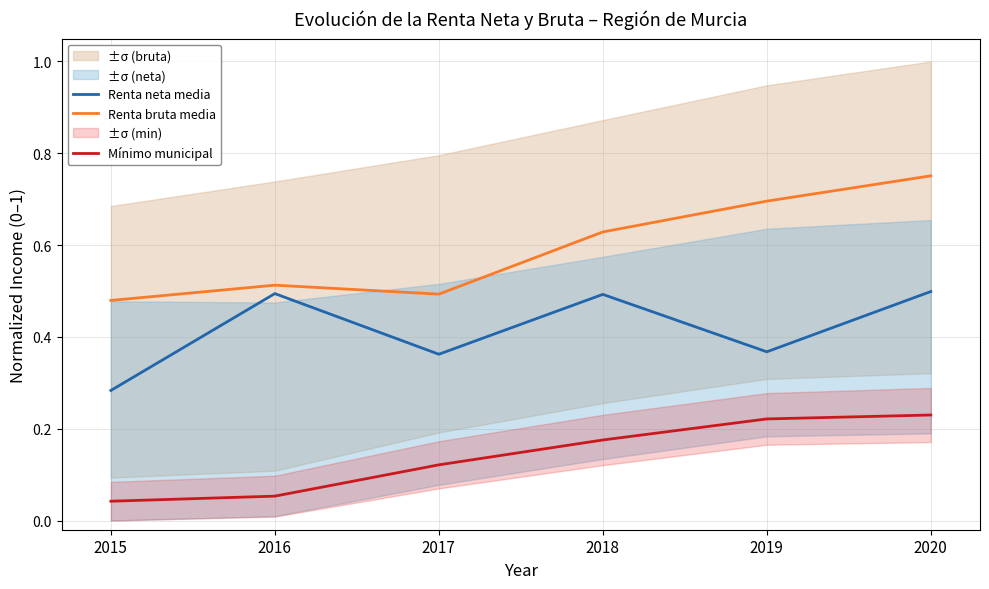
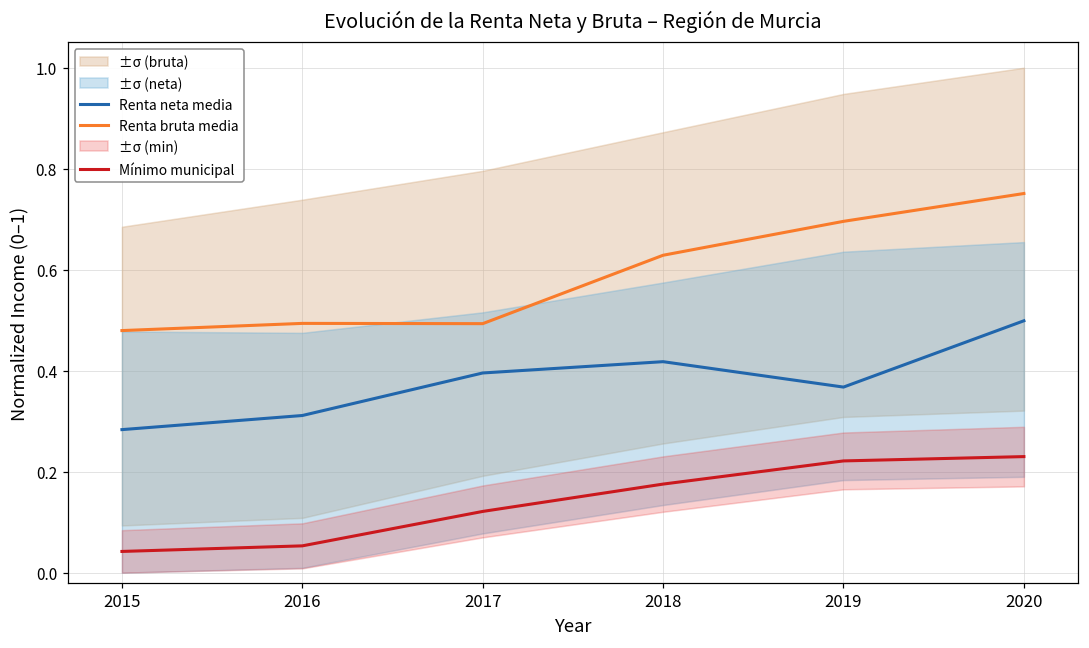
  {
    "Renta neta media": {
      "2015": 0.28,
-     "2016": 0.49,
-     "2017": 0.36,
-     "2018": 0.49,
+     "2016": 0.31,
+     "2017": 0.40,
+     "2018": 0.42,
      "2019": 0.37,
      "2020": 0.50
    },
    "Renta bruta media": {
-     "2016": 0.51,
+     "2016": 0.49,
      "2017": 0.49,
      "2018": 0.63,
      "2019": 0.70,
      "2020": 0.75
    },
    "Mínimo municipal": {
      "2015": 0.04,
      "2016": 0.05,
      "2017": 0.12,
      "2018": 0.18,
      "2019": 0.22,
      "2020": 0.23
    }
  }
